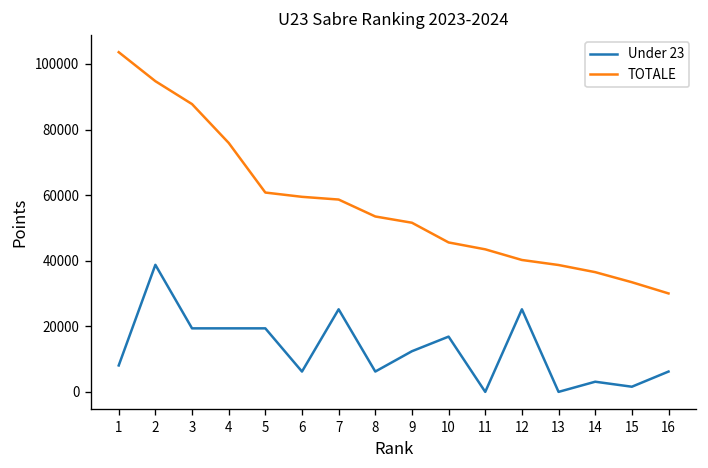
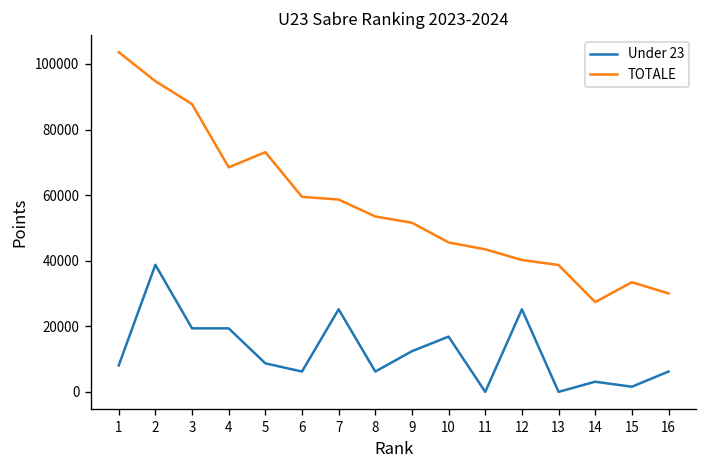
  {
    "Under 23": {
      "1": 8000,
      "2": 39000,
      "3": 19000,
      "4": 19000,
-     "5": 19000,
+     "5": 9000,
      "6": 6000,
      "7": 25000,
      "8": 6000,
      "9": 12000,
      "10": 17000,
      "11": 0,
      "12": 25000,
      "13": 0,
      "14": 3000,
      "15": 2000,
      "16": 6000
    },
    "TOTALE": {
      "1": 104000,
      "2": 95000,
      "3": 88000,
-     "4": 76000,
-     "5": 61000,
+     "4": 68000,
+     "5": 73000,
      "6": 59000,
      "7": 59000,
      "8": 53000,
      "9": 52000,
      "10": 46000,
      "11": 43000,
      "12": 40000,
      "13": 39000,
-     "14": 37000,
+     "14": 27000,
      "15": 33000,
      "16": 30000
    }
  }
